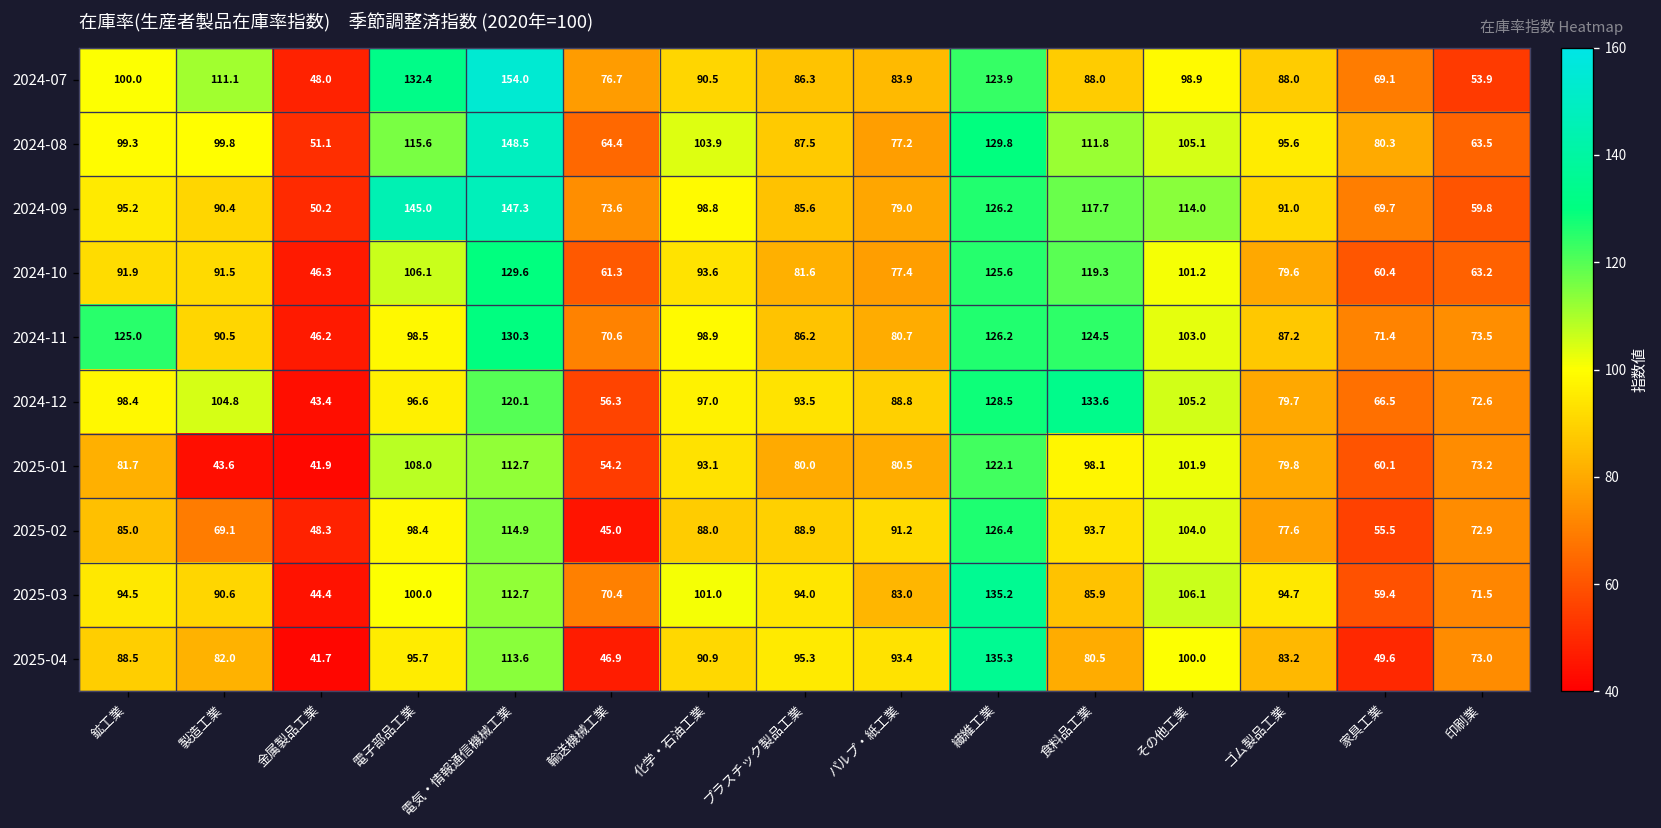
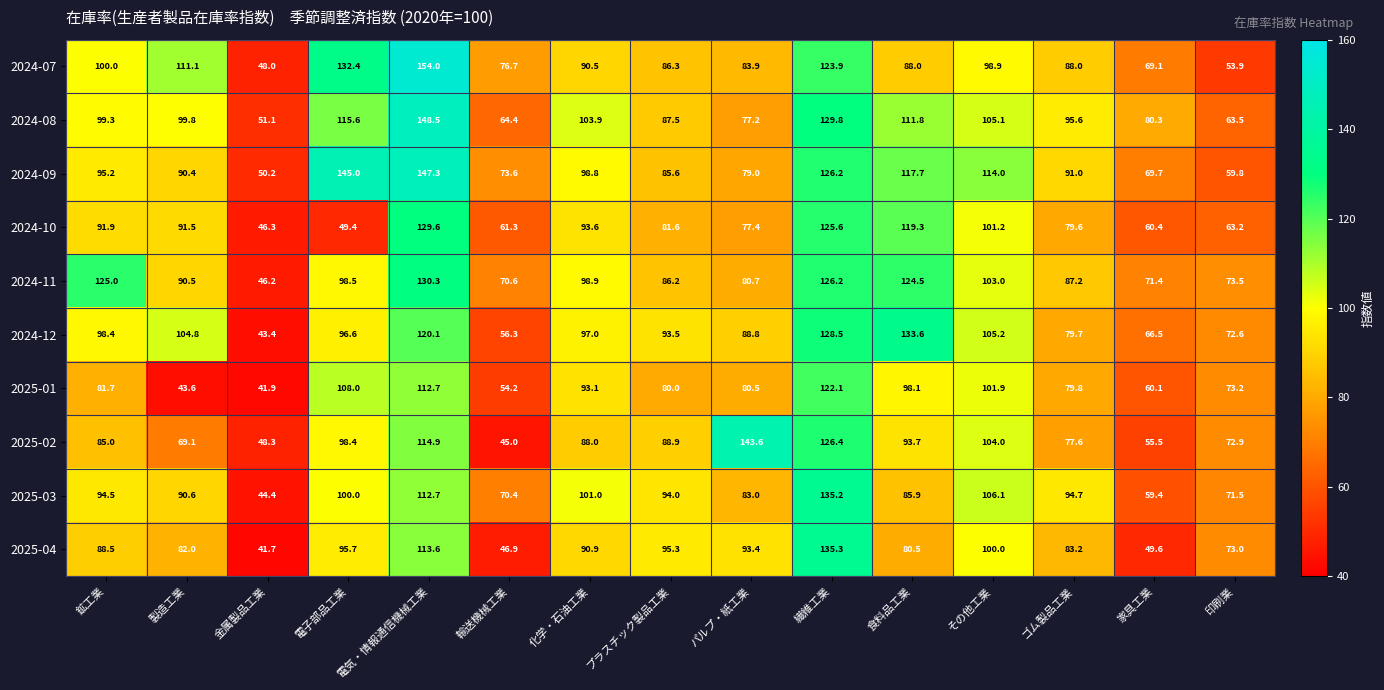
  {
    "2024-07": {
      "鉱工業": 100.0,
      "製造工業": 111.1,
      "金属製品工業": 48.0,
      "電子部品工業": 132.4,
      "電気・情報通信機械工業": 154.0,
      "輸送機械工業": 76.7,
      "化学・石油工業": 90.5,
      "プラスチック製品工業": 86.3,
      "パルプ・紙工業": 83.9,
      "繊維工業": 123.9,
      "食料品工業": 88.0,
      "その他工業": 98.9,
      "ゴム製品工業": 88.0,
      "家具工業": 69.1,
      "印刷業": 53.9
    },
    "2024-08": {
      "鉱工業": 99.3,
      "製造工業": 99.8,
      "金属製品工業": 51.1,
      "電子部品工業": 115.6,
      "電気・情報通信機械工業": 148.5,
      "輸送機械工業": 64.4,
      "化学・石油工業": 103.9,
      "プラスチック製品工業": 87.5,
      "パルプ・紙工業": 77.2,
      "繊維工業": 129.8,
      "食料品工業": 111.8,
      "その他工業": 105.1,
      "ゴム製品工業": 95.6,
      "家具工業": 80.3,
      "印刷業": 63.5
    },
    "2024-09": {
      "鉱工業": 95.2,
      "製造工業": 90.4,
      "金属製品工業": 50.2,
      "電子部品工業": 145.0,
      "電気・情報通信機械工業": 147.3,
      "輸送機械工業": 73.6,
      "化学・石油工業": 98.8,
      "プラスチック製品工業": 85.6,
      "パルプ・紙工業": 79.0,
      "繊維工業": 126.2,
      "食料品工業": 117.7,
      "その他工業": 114.0,
      "ゴム製品工業": 91.0,
      "家具工業": 69.7,
      "印刷業": 59.8
    },
    "2024-10": {
      "鉱工業": 91.9,
      "製造工業": 91.5,
      "金属製品工業": 46.3,
-     "電子部品工業": 106.1,
+     "電子部品工業": 49.4,
      "電気・情報通信機械工業": 129.6,
      "輸送機械工業": 61.3,
      "化学・石油工業": 93.6,
      "プラスチック製品工業": 81.6,
      "パルプ・紙工業": 77.4,
      "繊維工業": 125.6,
      "食料品工業": 119.3,
      "その他工業": 101.2,
      "ゴム製品工業": 79.6,
      "家具工業": 60.4,
      "印刷業": 63.2
    },
    "2024-11": {
      "鉱工業": 125.0,
      "製造工業": 90.5,
      "金属製品工業": 46.2,
      "電子部品工業": 98.5,
      "電気・情報通信機械工業": 130.3,
      "輸送機械工業": 70.6,
      "化学・石油工業": 98.9,
      "プラスチック製品工業": 86.2,
      "パルプ・紙工業": 80.7,
      "繊維工業": 126.2,
      "食料品工業": 124.5,
      "その他工業": 103.0,
      "ゴム製品工業": 87.2,
      "家具工業": 71.4,
      "印刷業": 73.5
    },
    "2024-12": {
      "鉱工業": 98.4,
      "製造工業": 104.8,
      "金属製品工業": 43.4,
      "電子部品工業": 96.6,
      "電気・情報通信機械工業": 120.1,
      "輸送機械工業": 56.3,
      "化学・石油工業": 97.0,
      "プラスチック製品工業": 93.5,
      "パルプ・紙工業": 88.8,
      "繊維工業": 128.5,
      "食料品工業": 133.6,
      "その他工業": 105.2,
      "ゴム製品工業": 79.7,
      "家具工業": 66.5,
      "印刷業": 72.6
    },
    "2025-01": {
      "鉱工業": 81.7,
      "製造工業": 43.6,
      "金属製品工業": 41.9,
      "電子部品工業": 108.0,
      "電気・情報通信機械工業": 112.7,
      "輸送機械工業": 54.2,
      "化学・石油工業": 93.1,
      "プラスチック製品工業": 80.0,
      "パルプ・紙工業": 80.5,
      "繊維工業": 122.1,
      "食料品工業": 98.1,
      "その他工業": 101.9,
      "ゴム製品工業": 79.8,
      "家具工業": 60.1,
      "印刷業": 73.2
    },
    "2025-02": {
      "鉱工業": 85.0,
      "製造工業": 69.1,
      "金属製品工業": 48.3,
      "電子部品工業": 98.4,
      "電気・情報通信機械工業": 114.9,
      "輸送機械工業": 45.0,
      "化学・石油工業": 88.0,
      "プラスチック製品工業": 88.9,
-     "パルプ・紙工業": 91.2,
+     "パルプ・紙工業": 143.6,
      "繊維工業": 126.4,
      "食料品工業": 93.7,
      "その他工業": 104.0,
      "ゴム製品工業": 77.6,
      "家具工業": 55.5,
      "印刷業": 72.9
    },
    "2025-03": {
      "鉱工業": 94.5,
      "製造工業": 90.6,
      "金属製品工業": 44.4,
      "電子部品工業": 100.0,
      "電気・情報通信機械工業": 112.7,
      "輸送機械工業": 70.4,
      "化学・石油工業": 101.0,
      "プラスチック製品工業": 94.0,
      "パルプ・紙工業": 83.0,
      "繊維工業": 135.2,
      "食料品工業": 85.9,
      "その他工業": 106.1,
      "ゴム製品工業": 94.7,
      "家具工業": 59.4,
      "印刷業": 71.5
    },
    "2025-04": {
      "鉱工業": 88.5,
      "製造工業": 82.0,
      "金属製品工業": 41.7,
      "電子部品工業": 95.7,
      "電気・情報通信機械工業": 113.6,
      "輸送機械工業": 46.9,
      "化学・石油工業": 90.9,
      "プラスチック製品工業": 95.3,
      "パルプ・紙工業": 93.4,
      "繊維工業": 135.3,
      "食料品工業": 80.5,
      "その他工業": 100.0,
      "ゴム製品工業": 83.2,
      "家具工業": 49.6,
      "印刷業": 73.0
    }
  }
